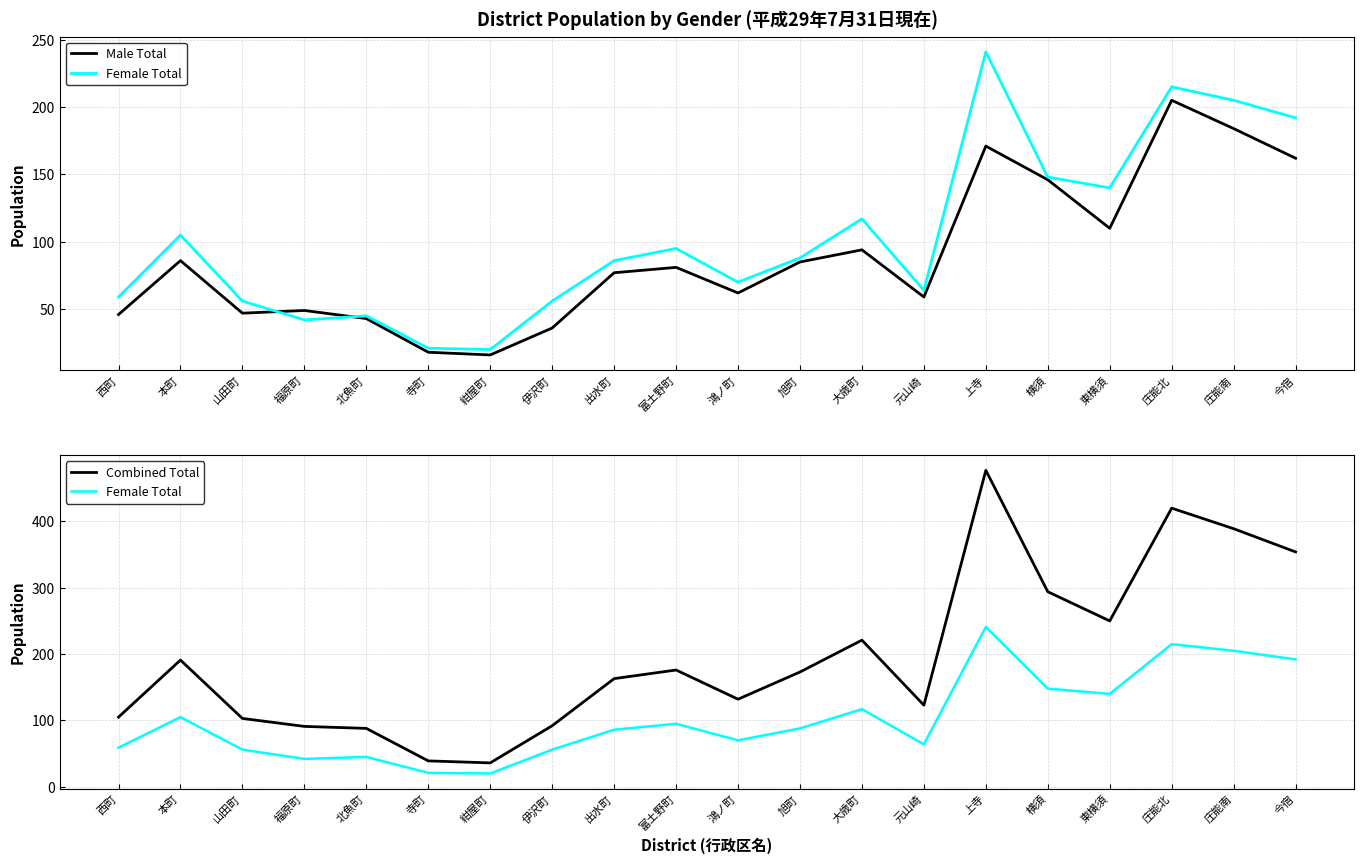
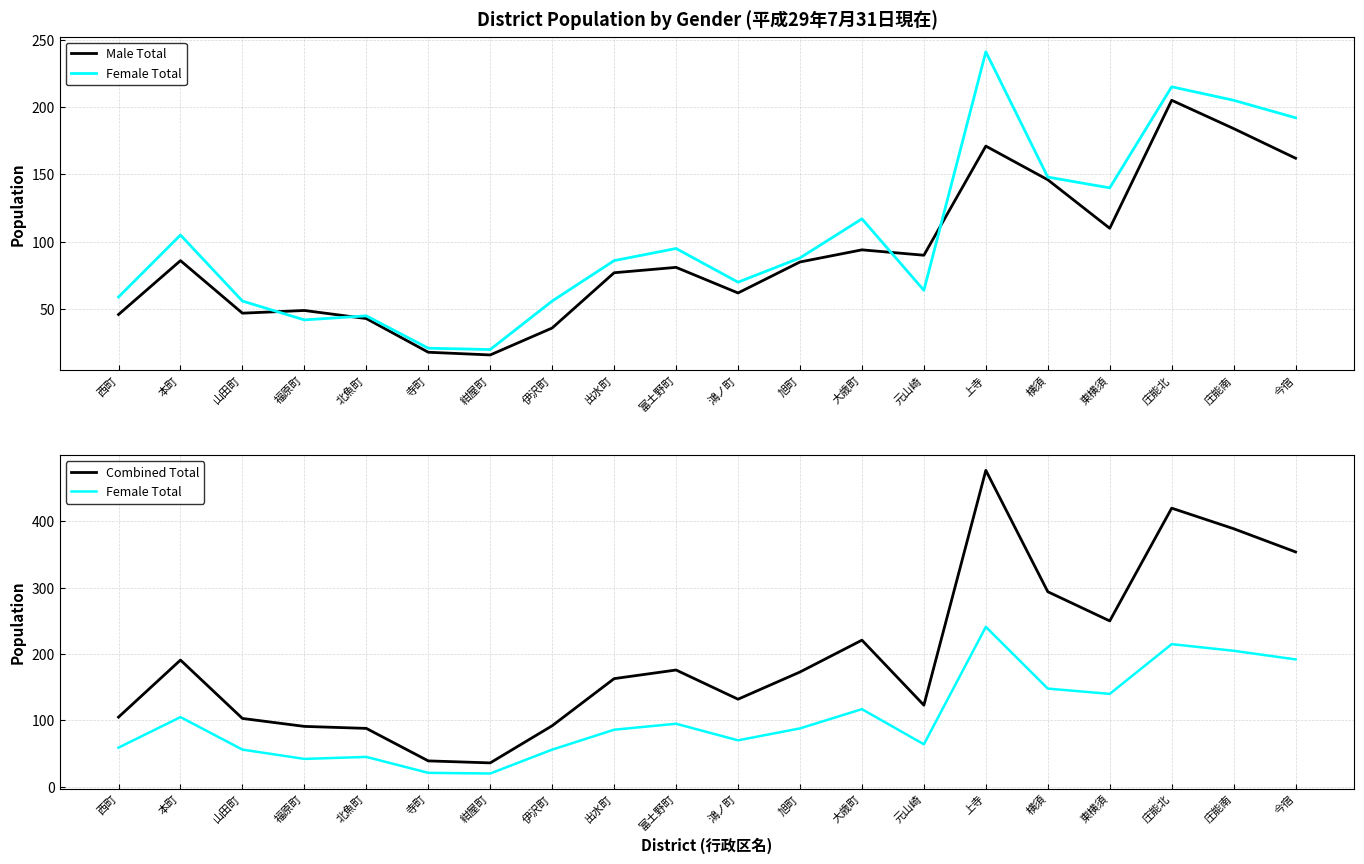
  {
    "District Population by Gender (平成29年7月31日現在)": {
      "Male Total": {
        "西町": 46,
        "本町": 86,
        "山田町": 47,
        "福原町": 49,
        "北魚町": 43,
        "寺町": 18,
        "紺屋町": 16,
        "伊沢町": 36,
        "出水町": 77,
        "富土野町": 81,
        "鴻ノ町": 62,
        "旭町": 85,
        "大歳町": 94,
-       "元山崎": 59,
+       "元山崎": 90,
        "上寺": 171,
        "横須": 146,
        "東横須": 110,
        "庄能北": 205,
        "庄能南": 184,
        "今宿": 162
      },
      "Female Total": {
        "西町": 59,
        "本町": 105,
        "山田町": 56,
        "福原町": 42,
        "北魚町": 45,
        "寺町": 21,
        "紺屋町": 20,
        "伊沢町": 56,
        "出水町": 86,
        "富土野町": 95,
        "鴻ノ町": 70,
        "旭町": 88,
        "大歳町": 117,
        "元山崎": 64,
        "上寺": 241,
        "横須": 148,
        "東横須": 140,
        "庄能北": 215,
        "庄能南": 205,
        "今宿": 192
      }
    }
  }
